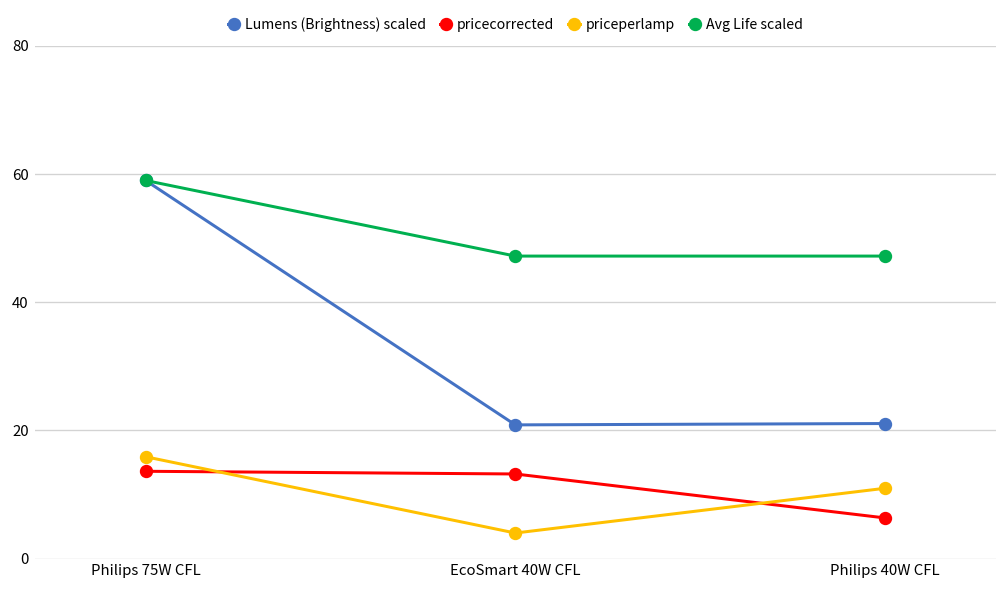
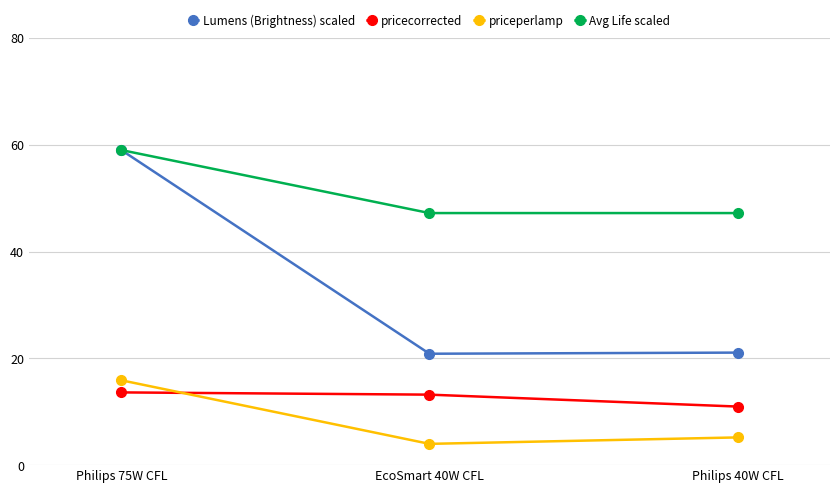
  {
    "Lumens (Brightness) scaled": {
      "EcoSmart 40W CFL": 21,
      "Philips 40W CFL": 21
    },
    "pricecorrected": {
      "Philips 75W CFL": 14,
      "EcoSmart 40W CFL": 13,
-     "Philips 40W CFL": 6
+     "Philips 40W CFL": 11
    },
    "priceperlamp": {
      "Philips 75W CFL": 16,
      "EcoSmart 40W CFL": 4,
-     "Philips 40W CFL": 11
+     "Philips 40W CFL": 5
    },
    "Avg Life scaled": {
      "EcoSmart 40W CFL": 47,
      "Philips 40W CFL": 47
    }
  }
